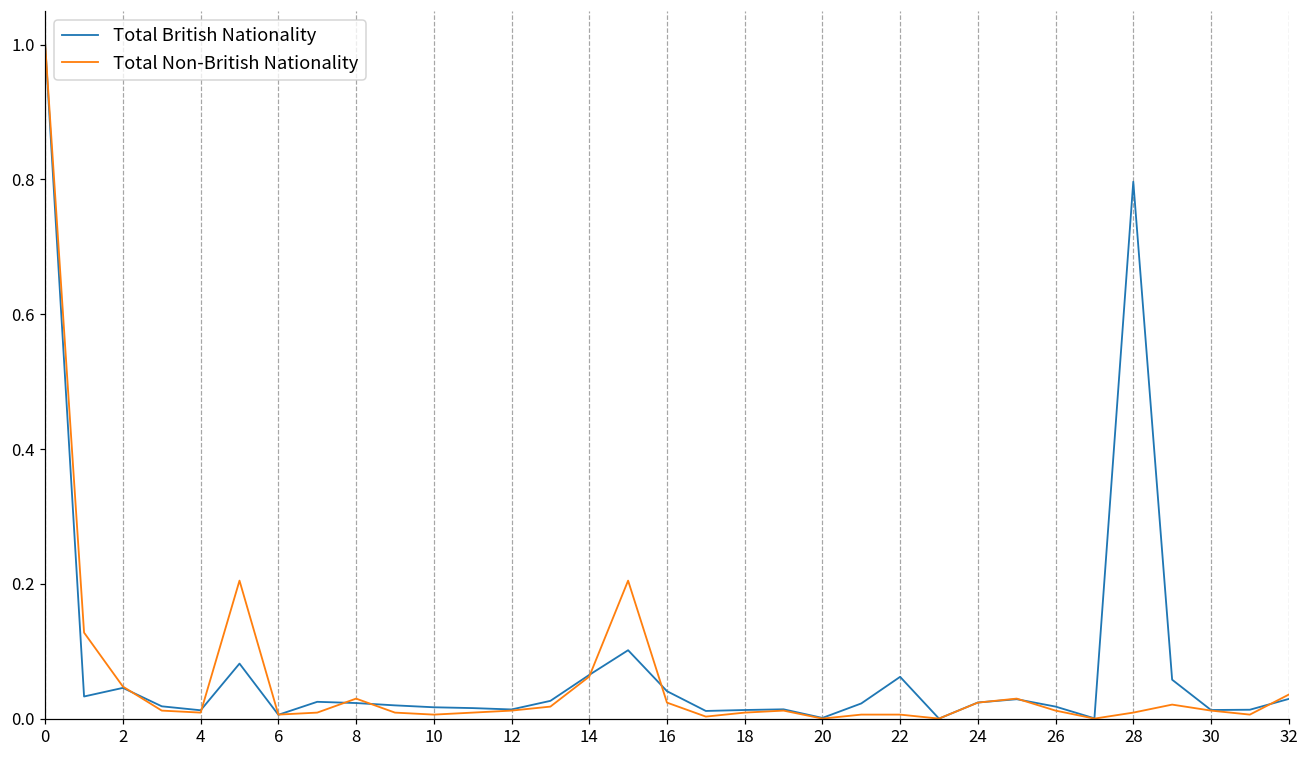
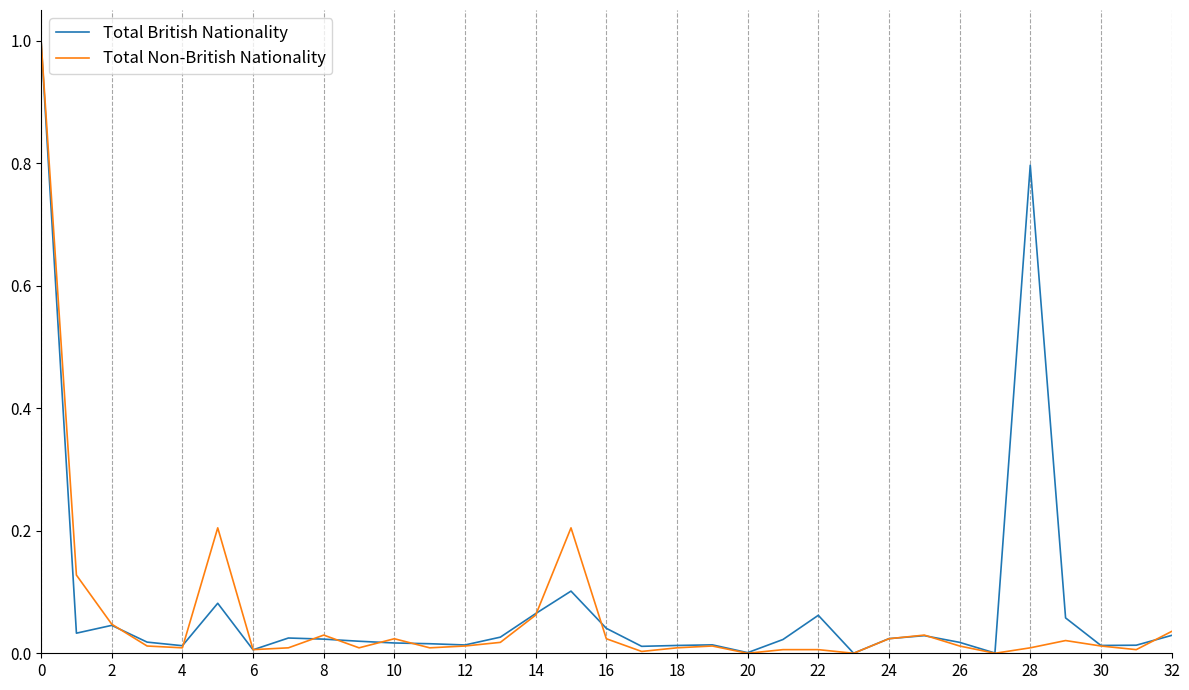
  {
    "Total British Nationality": {
      "8": 0.02,
      "10": 0.02,
      "16": 0.04,
      "22": 0.06,
      "26": 0.02,
      "28": 0.80,
      "32": 0.03
    },
    "Total Non-British Nationality": {
      "8": 0.03,
-     "10": 0.01,
+     "10": 0.02,
      "16": 0.02,
      "22": 0.01,
      "26": 0.01,
      "28": 0.01,
      "32": 0.04
    }
  }
